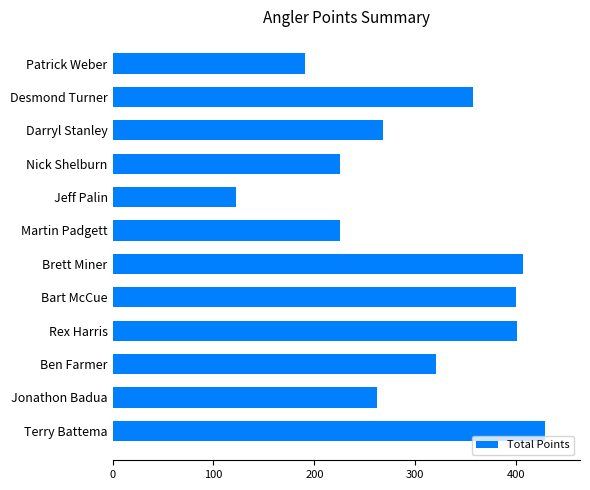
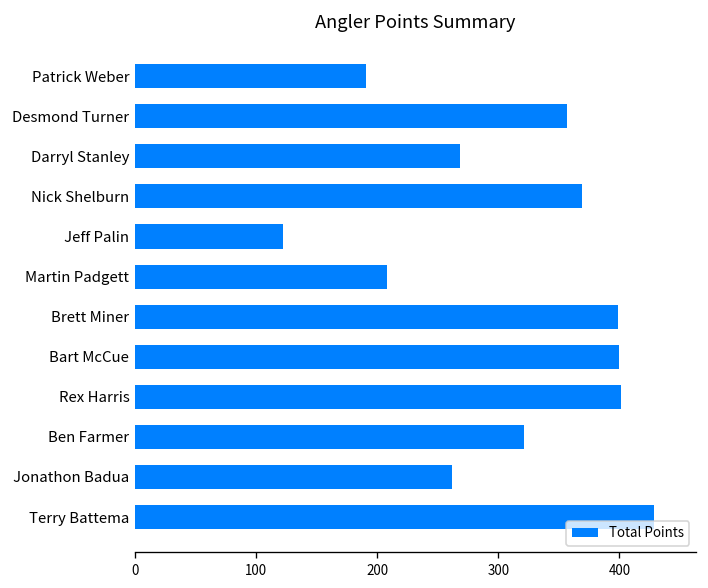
  {
    "Patrick Weber": 191,
    "Desmond Turner": 357,
    "Darryl Stanley": 268,
-   "Nick Shelburn": 225,
+   "Nick Shelburn": 369,
    "Jeff Palin": 122,
-   "Martin Padgett": 225,
-   "Brett Miner": 407,
+   "Martin Padgett": 208,
+   "Brett Miner": 399,
    "Bart McCue": 400,
    "Rex Harris": 401,
    "Ben Farmer": 321,
    "Jonathon Badua": 262,
    "Terry Battema": 429
  }
